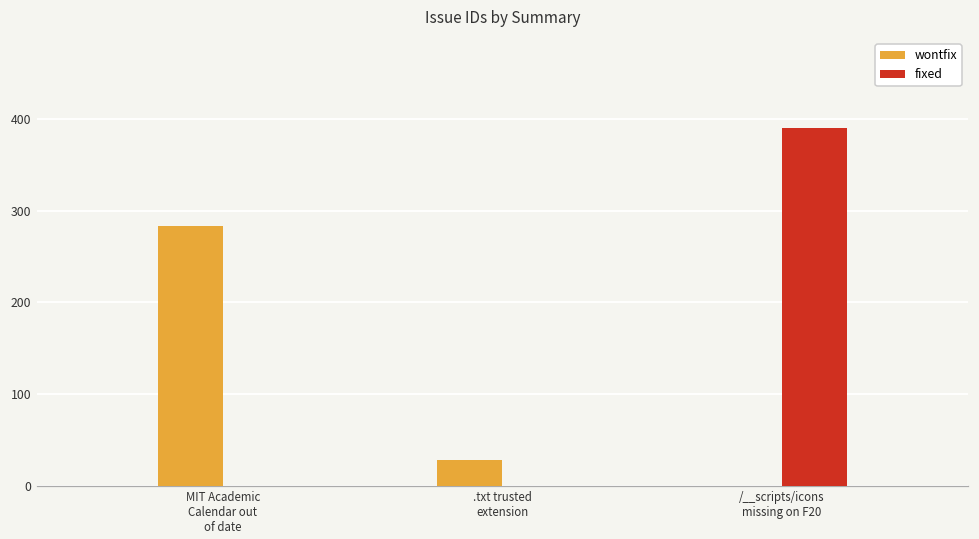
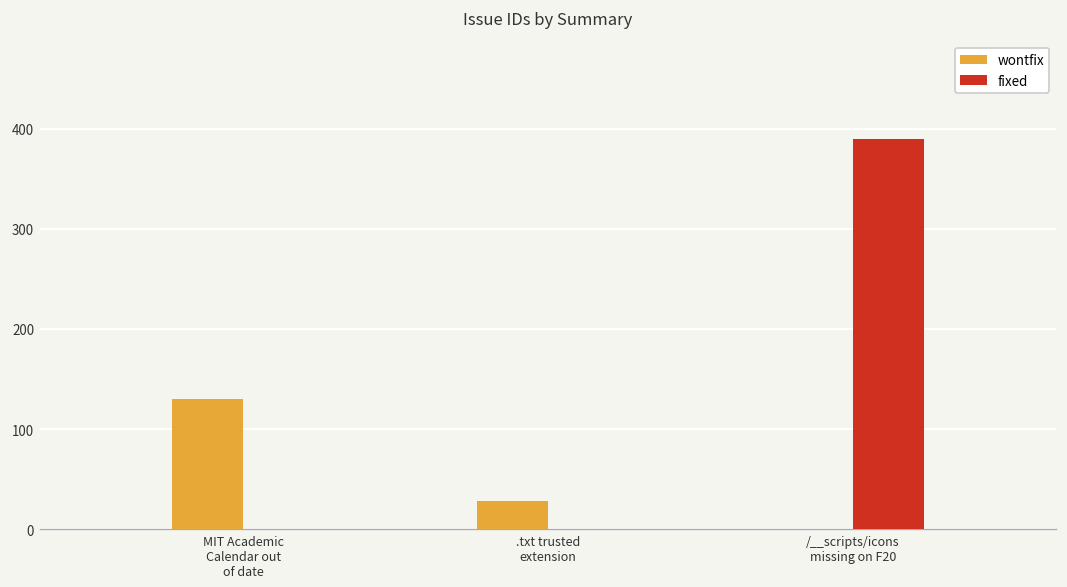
  {
-   "MIT Academic Calendar out of date": 280,
+   "MIT Academic Calendar out of date": 130,
    ".txt trusted extension": 30,
    "/__scripts/icons missing on F20": 390
  }
